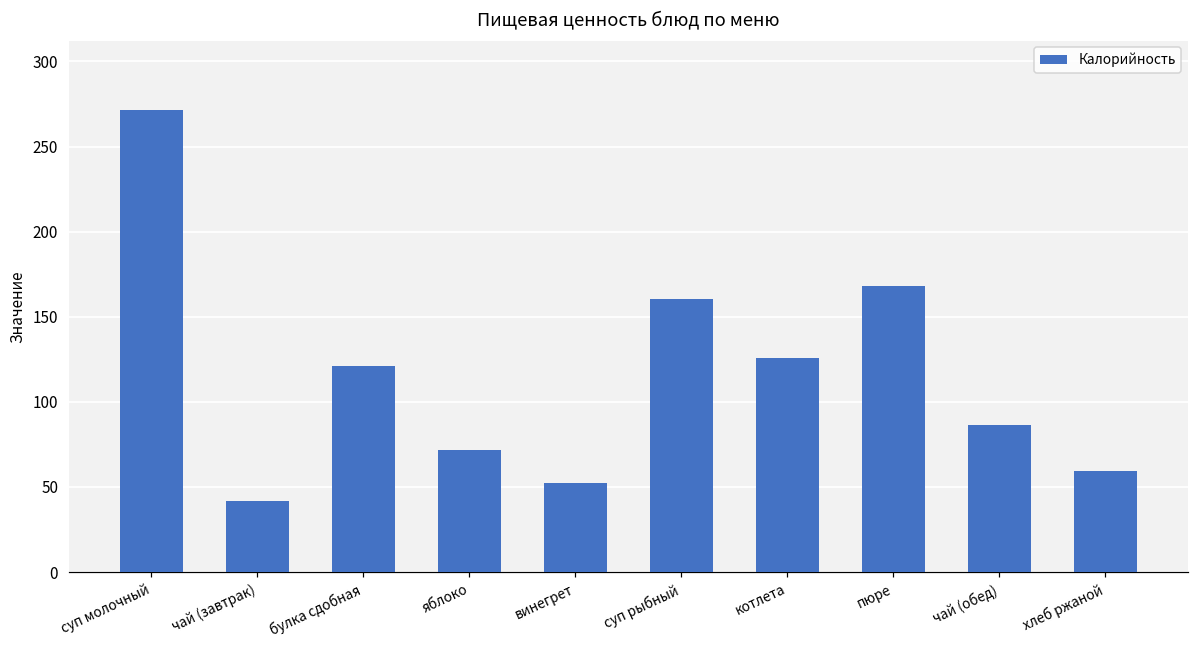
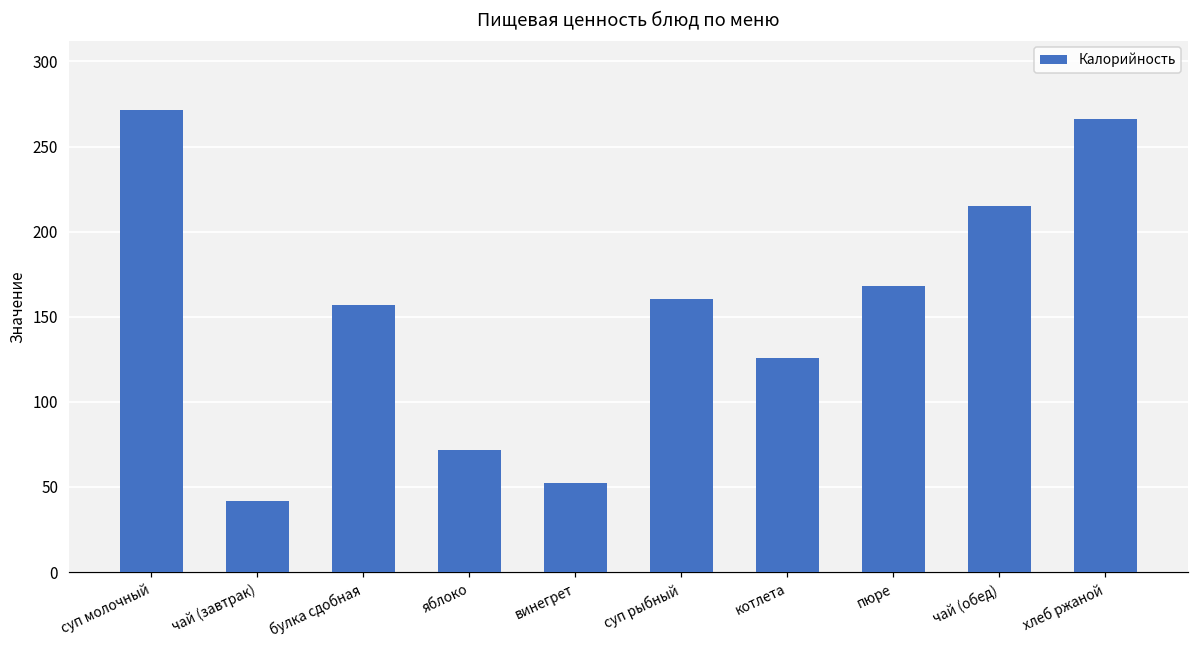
  {
    "суп молочный": 272,
    "чай (завтрак)": 42,
-   "булка сдобная": 121,
+   "булка сдобная": 157,
    "яблоко": 72,
    "винегрет": 52,
    "суп рыбный": 161,
    "котлета": 126,
    "пюре": 168,
-   "чай (обед)": 87,
-   "хлеб ржаной": 59
+   "чай (обед)": 215,
+   "хлеб ржаной": 266
  }
